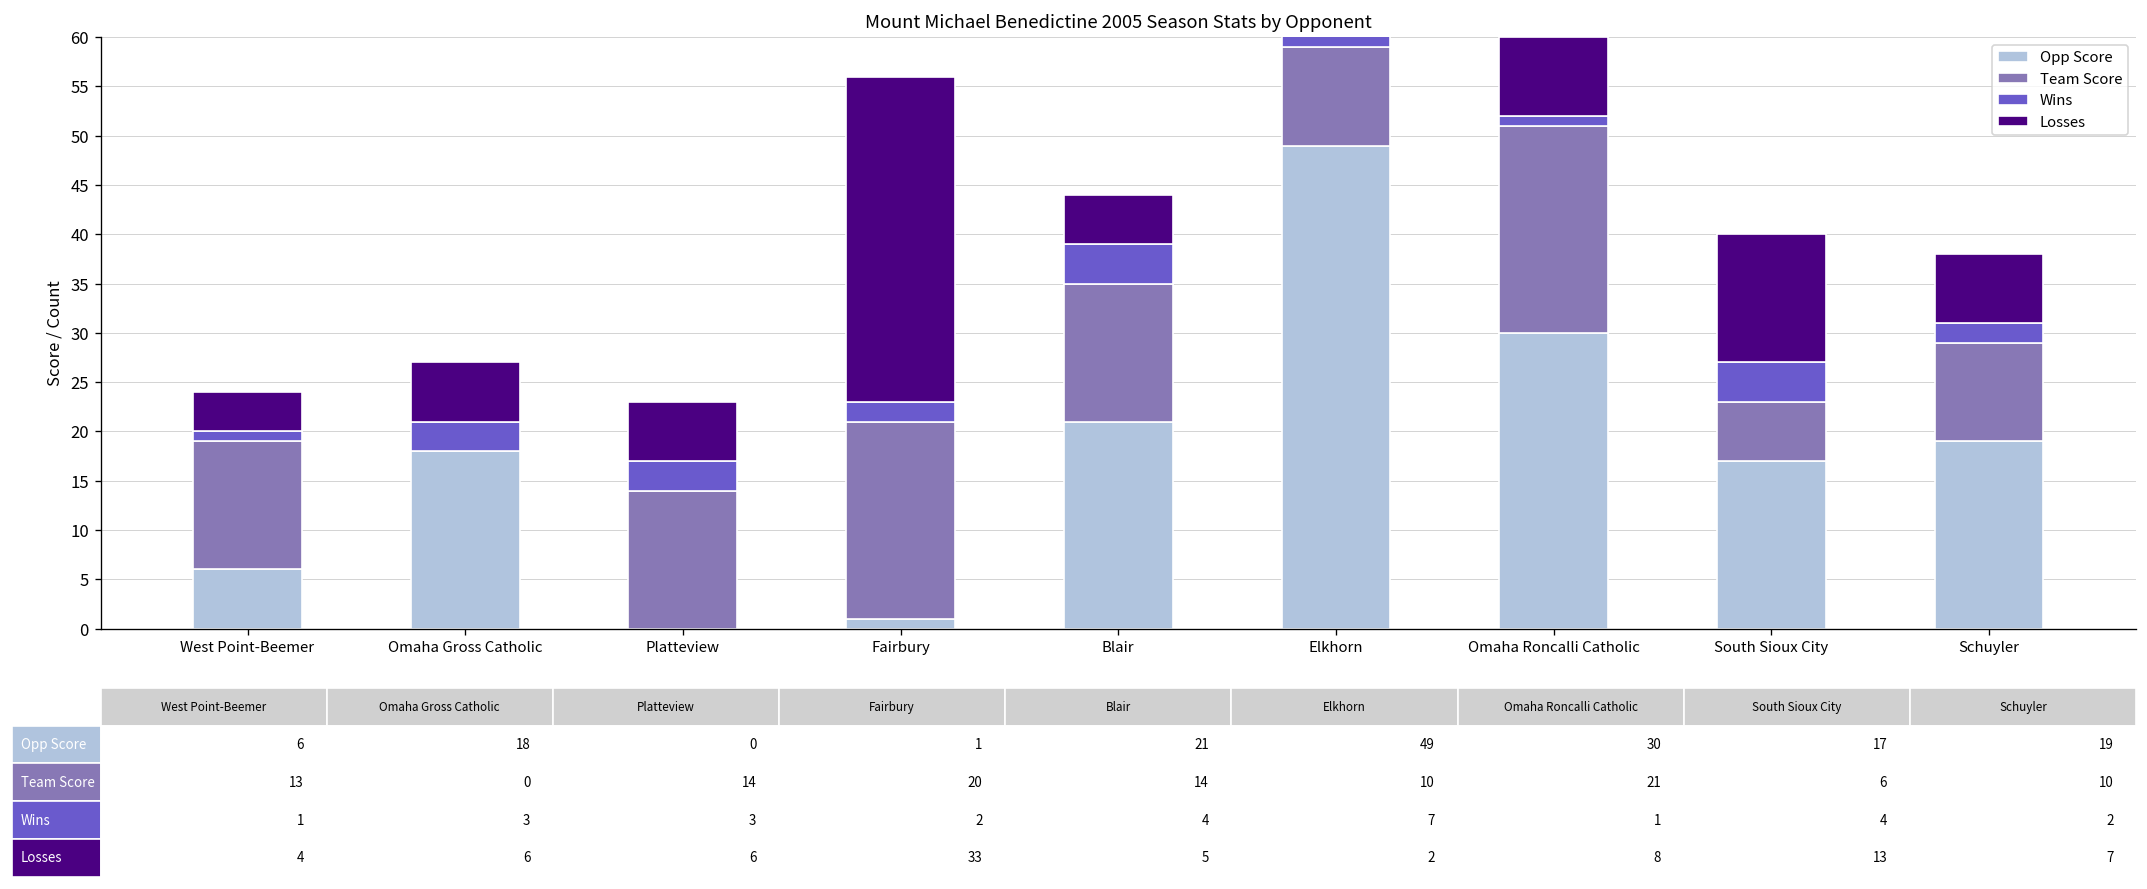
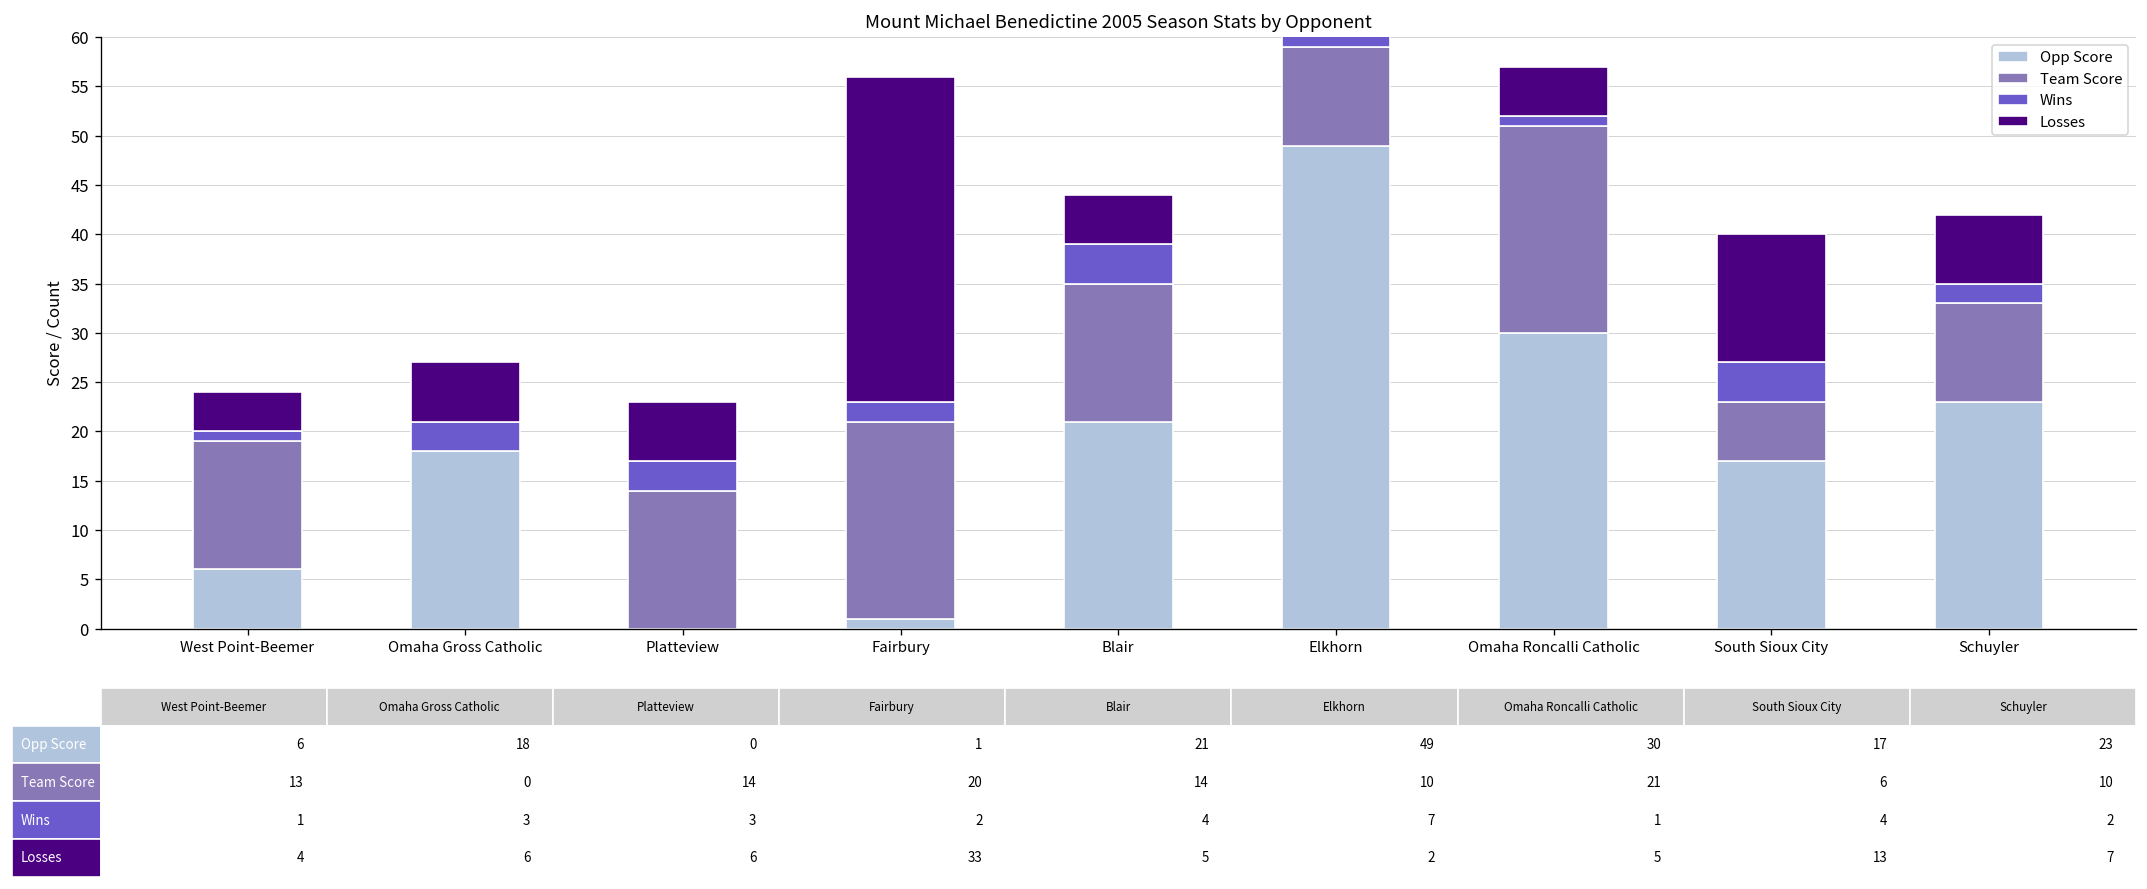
  {
    "Opp Score": {
-     "Schuyler": 19
+     "Schuyler": 23
    },
    "Losses": {
-     "Omaha Roncalli Catholic": 8
+     "Omaha Roncalli Catholic": 5
    }
  }
